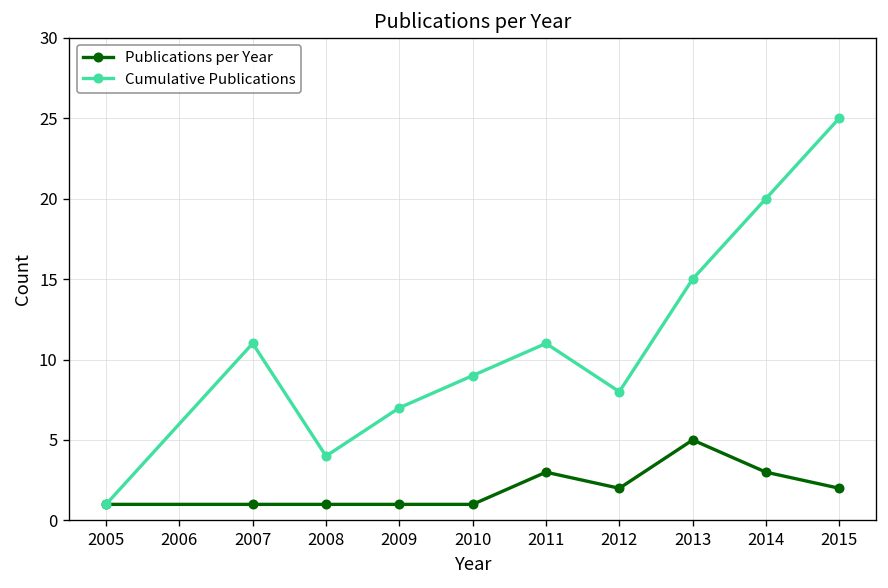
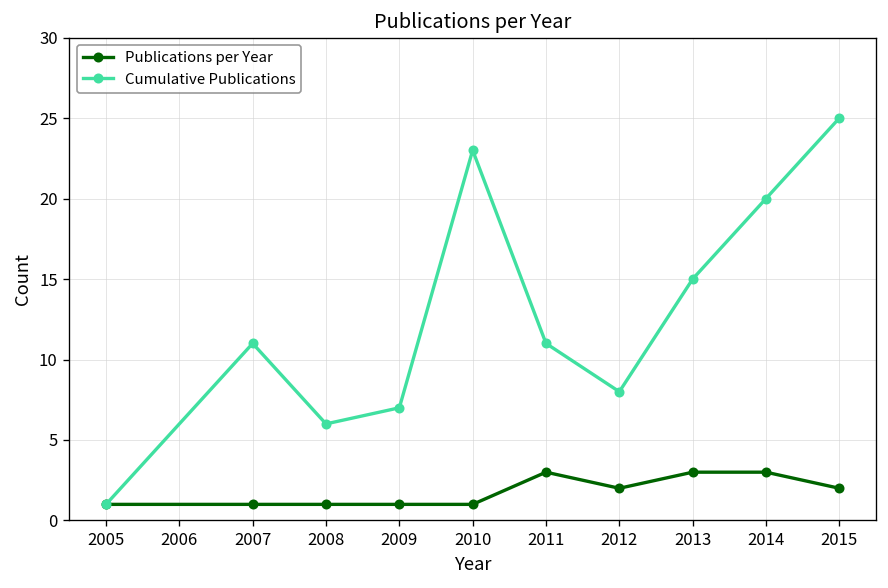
  {
    "Publications per Year": {
      "2007": 1,
      "2008": 1,
      "2009": 1,
      "2010": 1,
      "2011": 3,
      "2012": 2,
-     "2013": 5,
+     "2013": 3,
      "2014": 3,
      "2015": 2
    },
    "Cumulative Publications": {
      "2007": 11,
-     "2008": 4,
+     "2008": 6,
      "2009": 7,
-     "2010": 9,
+     "2010": 23,
      "2011": 11,
      "2012": 8,
      "2013": 15,
      "2014": 20,
      "2015": 25
    }
  }
